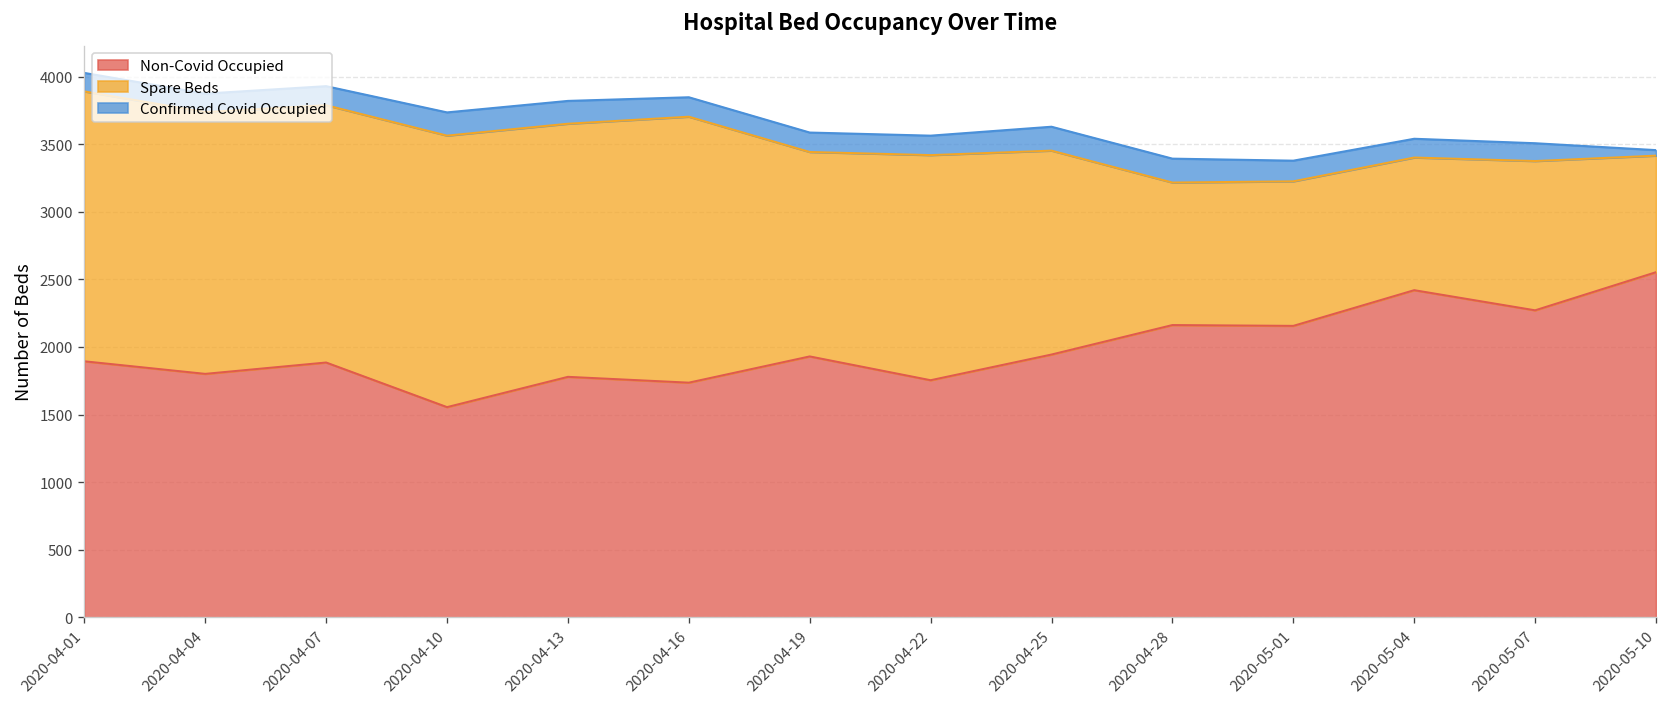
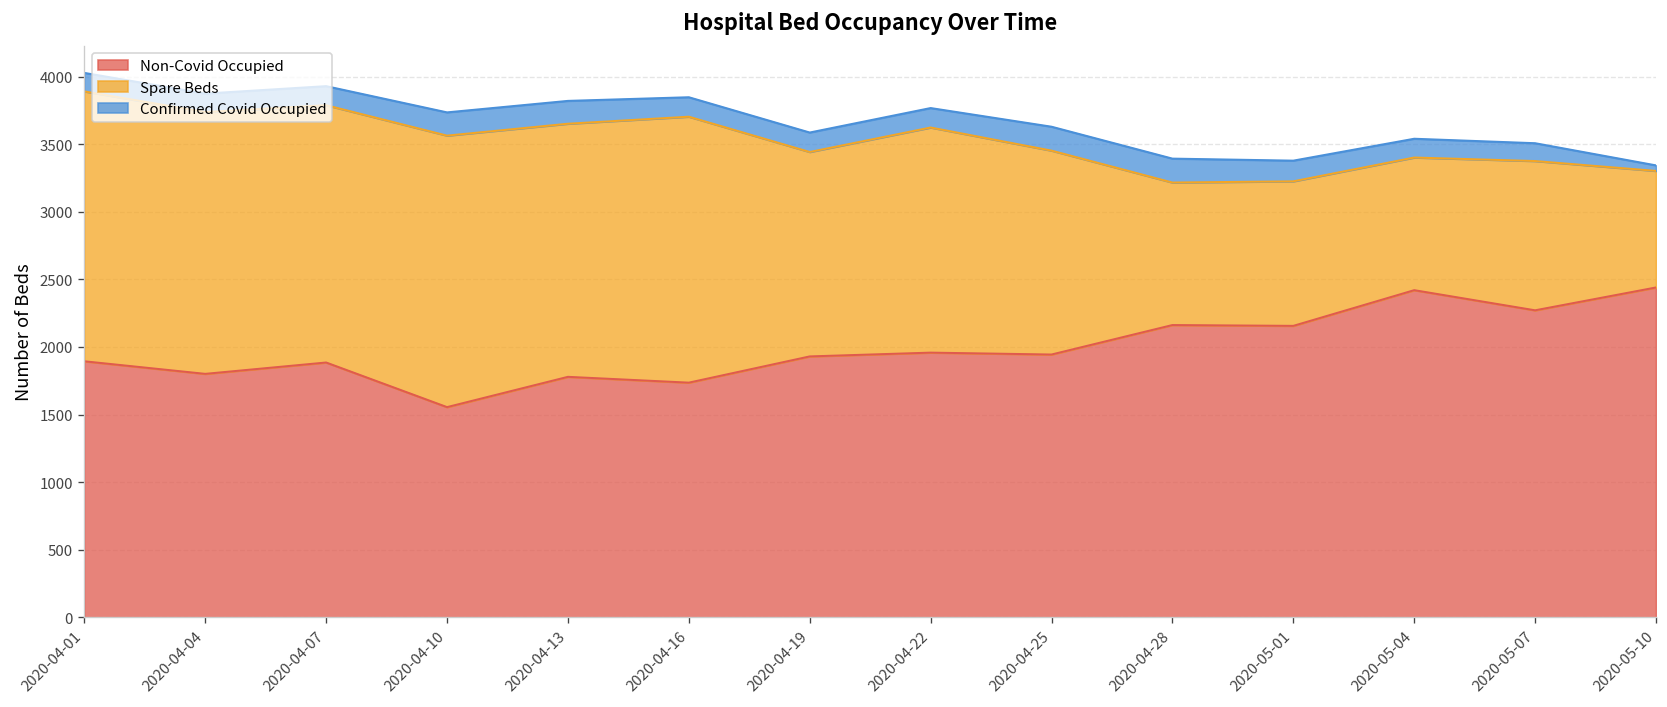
  {
    "Non-Covid Occupied": {
      "2020-04-01": 1890,
      "2020-04-04": 1800,
      "2020-04-07": 1890,
      "2020-04-10": 1560,
      "2020-04-13": 1780,
      "2020-04-16": 1740,
      "2020-04-19": 1930,
-     "2020-04-22": 1750,
+     "2020-04-22": 1960,
      "2020-04-25": 1940,
      "2020-04-28": 2160,
      "2020-05-01": 2160,
      "2020-05-04": 2420,
      "2020-05-07": 2270,
-     "2020-05-10": 2550
+     "2020-05-10": 2440
    },
    "Spare Beds": {
      "2020-04-01": 2000,
      "2020-04-10": 2010,
      "2020-04-13": 1870,
      "2020-04-16": 1970,
      "2020-04-19": 1510,
      "2020-04-22": 1670,
      "2020-04-25": 1510,
      "2020-04-28": 1050,
      "2020-05-01": 1070,
      "2020-05-04": 980,
      "2020-05-07": 1100,
      "2020-05-10": 860
    },
    "Confirmed Covid Occupied": {
      "2020-04-01": 140,
      "2020-04-10": 170,
      "2020-04-13": 170,
      "2020-04-16": 140,
      "2020-04-19": 140,
      "2020-04-22": 140,
      "2020-04-25": 180,
      "2020-04-28": 180,
      "2020-05-01": 150,
      "2020-05-04": 140,
      "2020-05-07": 130,
      "2020-05-10": 40
    }
  }
